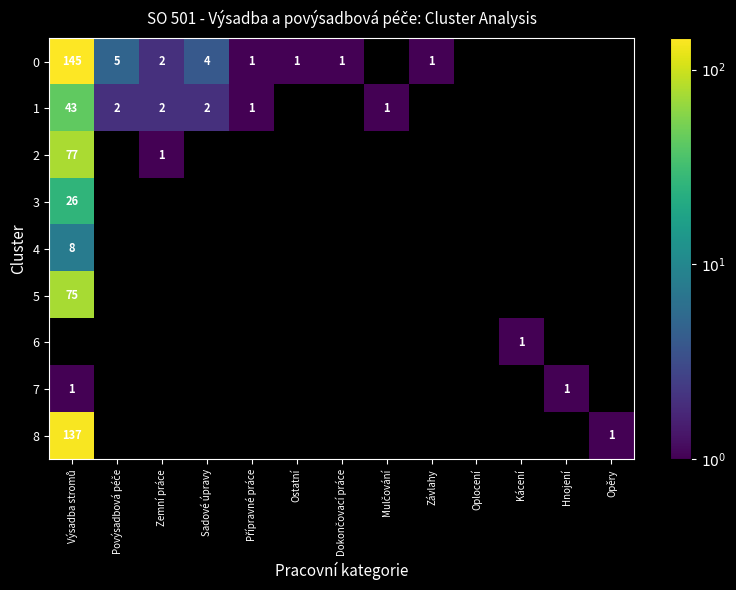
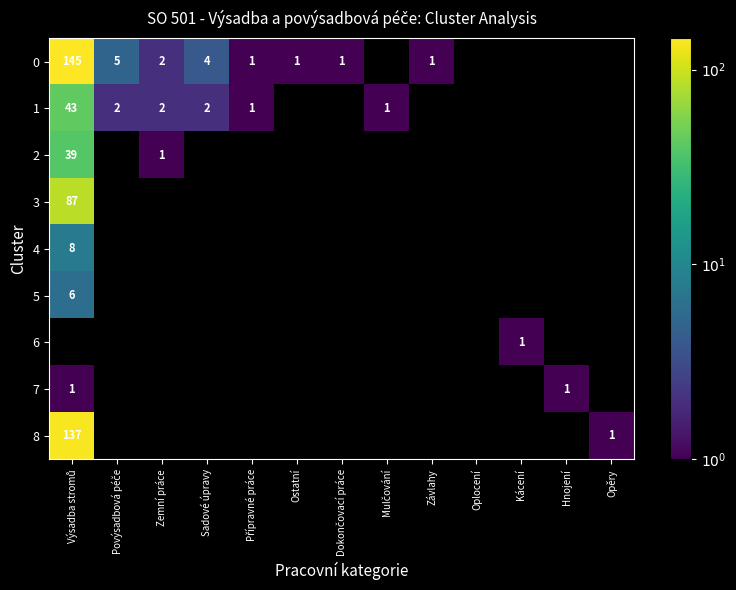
  {
    "0": {
      "Výsadba stromů": 145,
      "Povýsadbová péče": 5,
      "Zemní práce": 2,
      "Sadové úpravy": 4,
      "Přípravné práce": 1,
      "Ostatní": 1,
      "Dokončovací práce": 1,
      "Závlahy": 1
    },
    "1": {
      "Výsadba stromů": 43,
      "Povýsadbová péče": 2,
      "Zemní práce": 2,
      "Sadové úpravy": 2,
      "Přípravné práce": 1,
      "Mulčování": 1
    },
    "2": {
-     "Výsadba stromů": 77,
+     "Výsadba stromů": 39,
      "Zemní práce": 1
    },
    "3": {
-     "Výsadba stromů": 26
+     "Výsadba stromů": 87
    },
    "4": {
      "Výsadba stromů": 8
    },
    "5": {
-     "Výsadba stromů": 75
+     "Výsadba stromů": 6
    },
    "6": {
      "Kácení": 1
    },
    "7": {
      "Výsadba stromů": 1,
      "Hnojení": 1
    },
    "8": {
      "Výsadba stromů": 137,
      "Opěry": 1
    }
  }
